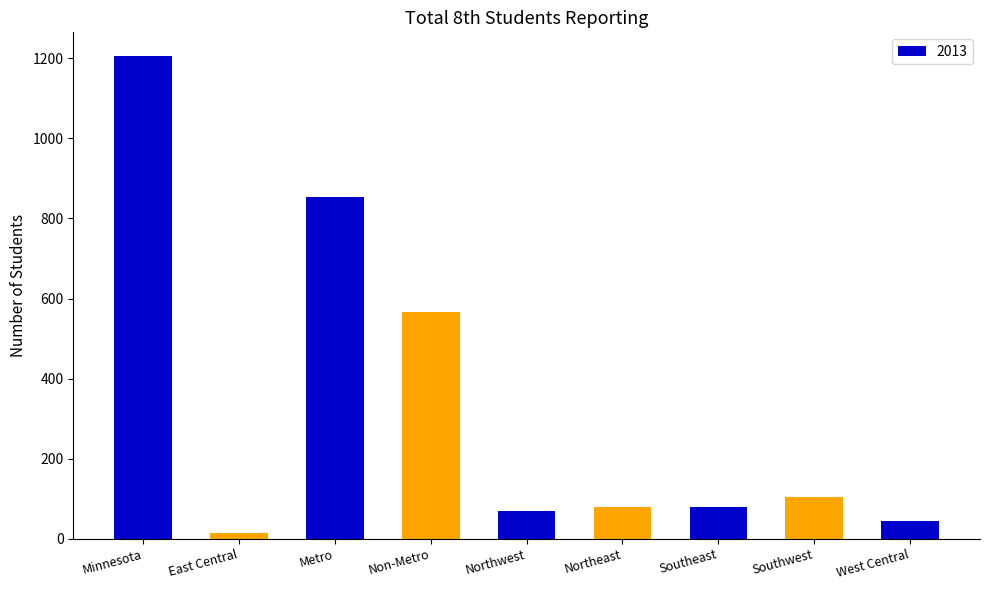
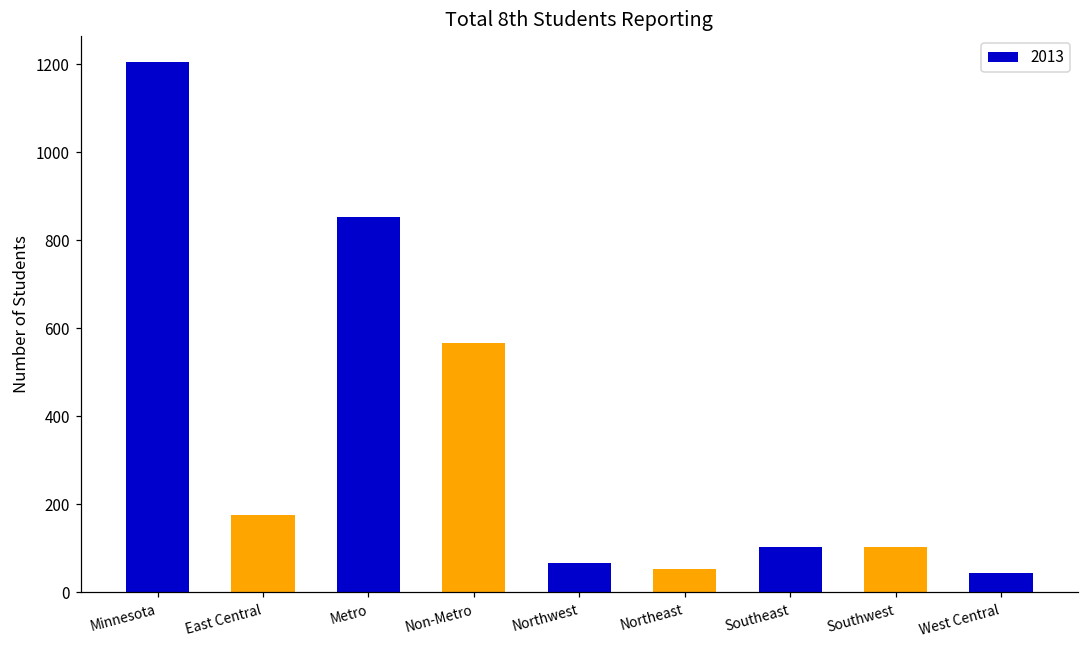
  {
    "Minnesota": 1210,
-   "East Central": 10,
+   "East Central": 180,
    "Metro": 850,
    "Non-Metro": 570,
    "Northwest": 70,
-   "Northeast": 80,
-   "Southeast": 80,
+   "Northeast": 50,
+   "Southeast": 100,
    "Southwest": 100,
    "West Central": 40
  }
